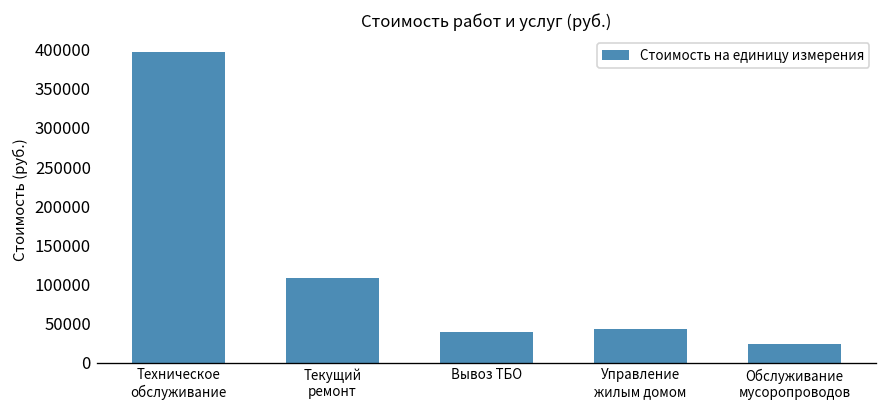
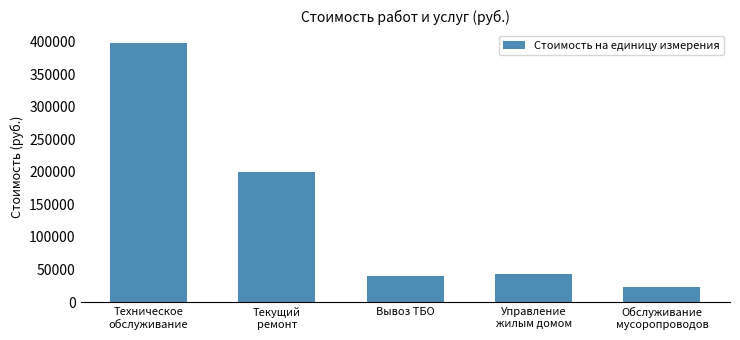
  {
    "Техническое обслуживание": 400000,
-   "Текущий ремонт": 110000,
+   "Текущий ремонт": 200000,
    "Вывоз ТБО": 40000,
    "Управление жилым домом": 40000,
    "Обслуживание мусоропроводов": 20000
  }
